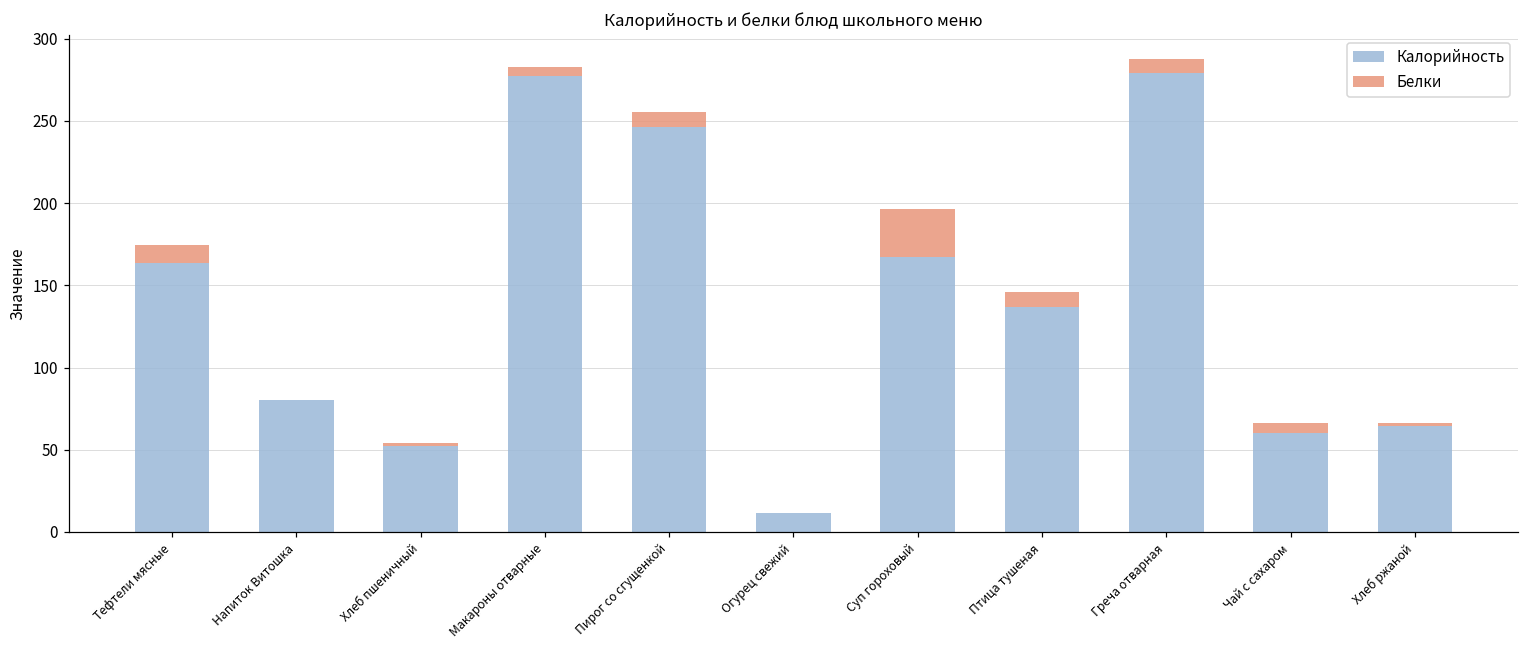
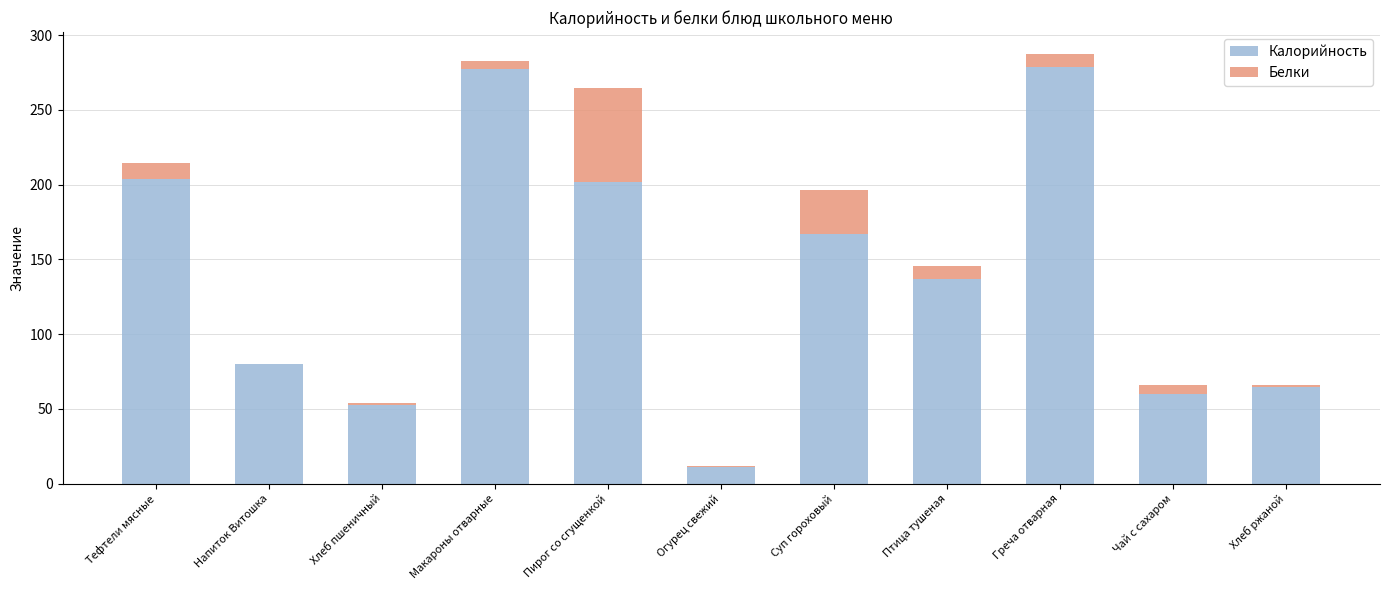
  {
    "Калорийность": {
-     "Тефтели мясные": 164,
+     "Тефтели мясные": 204,
      "Напиток Витошка": 80,
      "Хлеб пшеничный": 52,
      "Макароны отварные": 277,
-     "Пирог со сгущенкой": 247,
+     "Пирог со сгущенкой": 202,
      "Огурец свежий": 11,
      "Суп гороховый": 167,
      "Птица тушеная": 137,
      "Греча отварная": 279,
      "Чай с сахаром": 60,
      "Хлеб ржаной": 64
    },
    "Белки": {
      "Тефтели мясные": 11,
      "Напиток Витошка": 0,
      "Макароны отварные": 6,
-     "Пирог со сгущенкой": 9,
+     "Пирог со сгущенкой": 63,
      "Суп гороховый": 30,
      "Птица тушеная": 9,
      "Греча отварная": 9,
      "Чай с сахаром": 6,
      "Хлеб ржаной": 2
    }
  }
